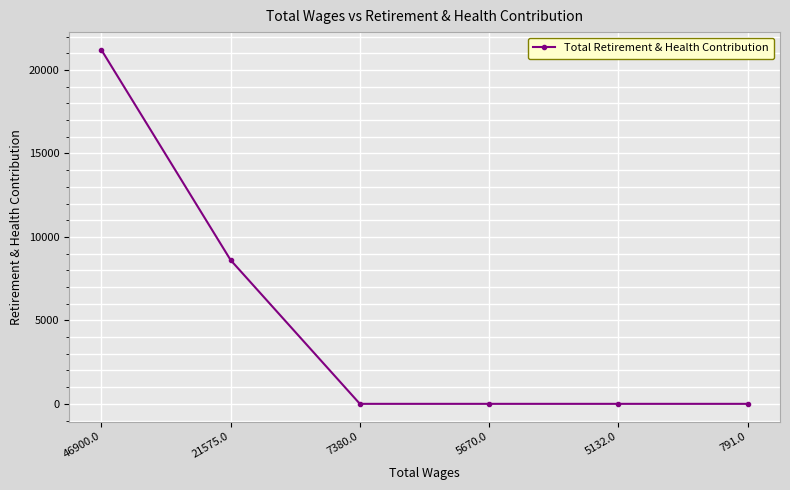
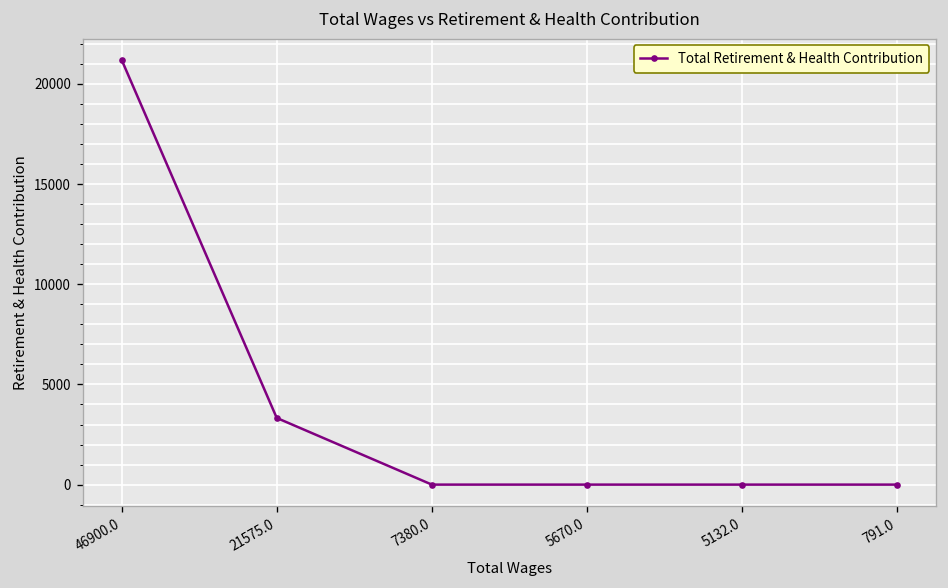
  {
    "46900.0": 21200,
-   "21575.0": 8600,
+   "21575.0": 3300,
    "7380.0": 0,
    "5670.0": 0,
    "5132.0": 0,
    "791.0": 0
  }
